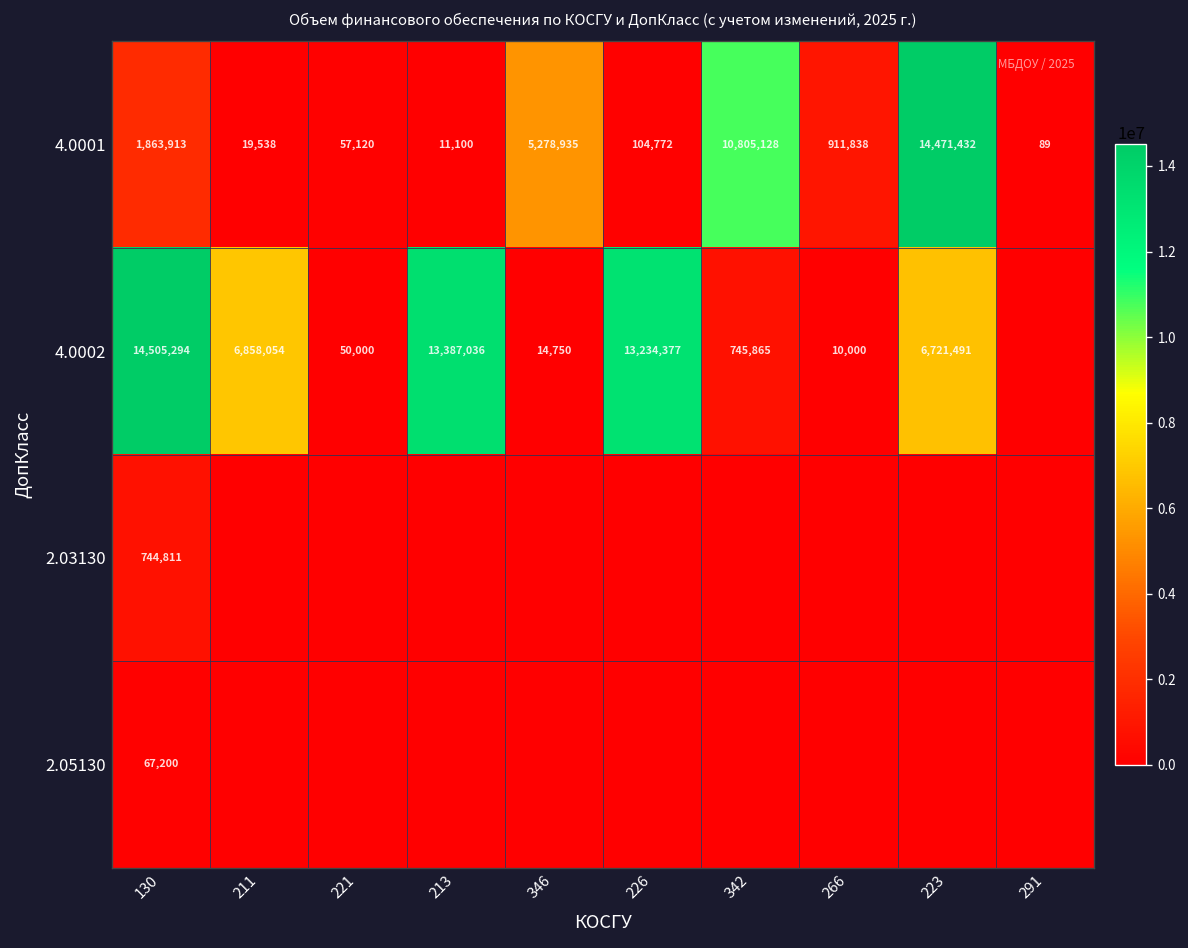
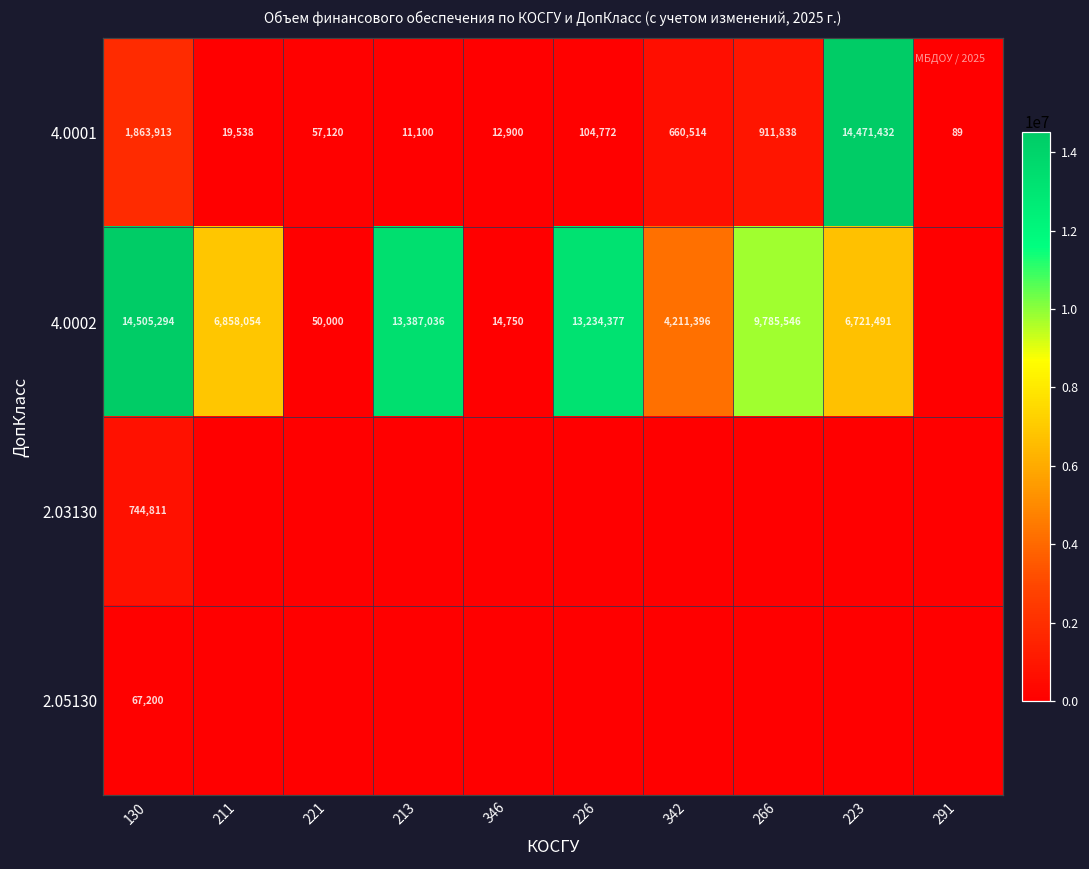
  {
    "4.0001": {
      "130": "1,863,913",
      "211": "19,538",
      "221": "57,120",
      "213": "11,100",
-     "346": "5,278,935",
+     "346": "12,900",
      "226": "104,772",
-     "342": "10,805,128",
+     "342": "660,514",
      "266": "911,838",
      "223": "14,471,432"
    },
    "4.0002": {
      "130": "14,505,294",
      "211": "6,858,054",
      "221": "50,000",
      "213": "13,387,036",
      "346": "14,750",
      "226": "13,234,377",
-     "342": "745,865",
-     "266": "10,000",
+     "342": "4,211,396",
+     "266": "9,785,546",
      "223": "6,721,491"
    },
    "2.03130": {
      "130": "744,811"
    },
    "2.05130": {
      "130": "67,200"
    }
  }
